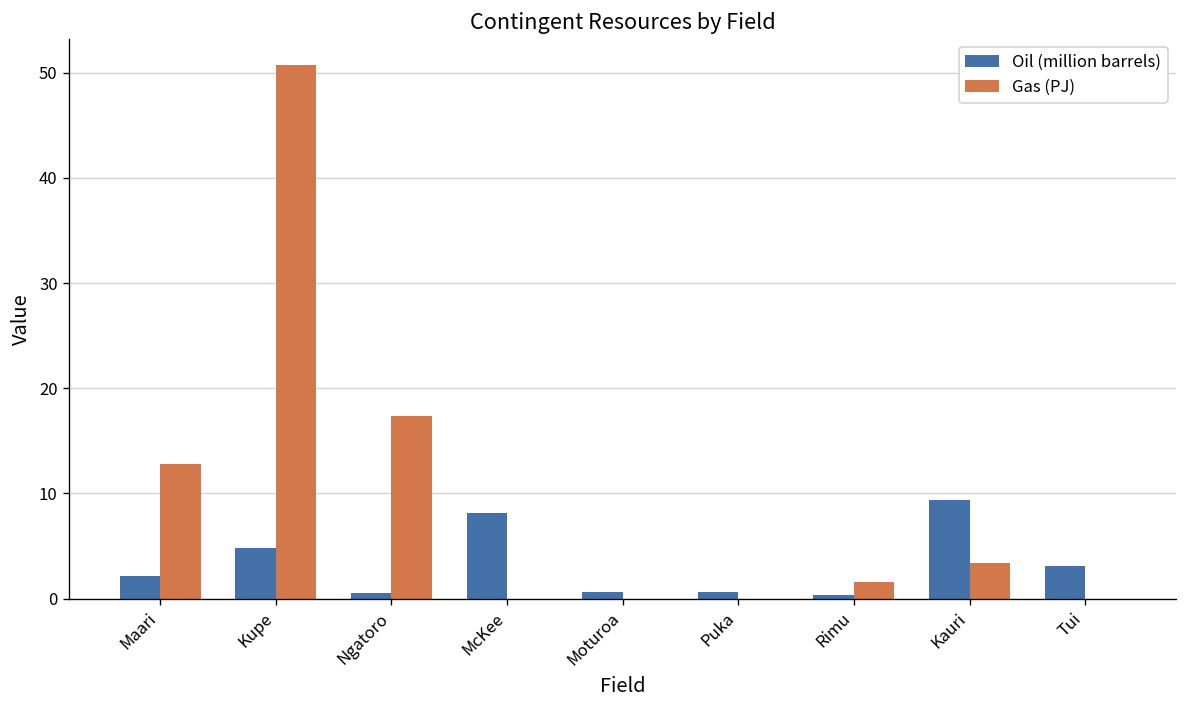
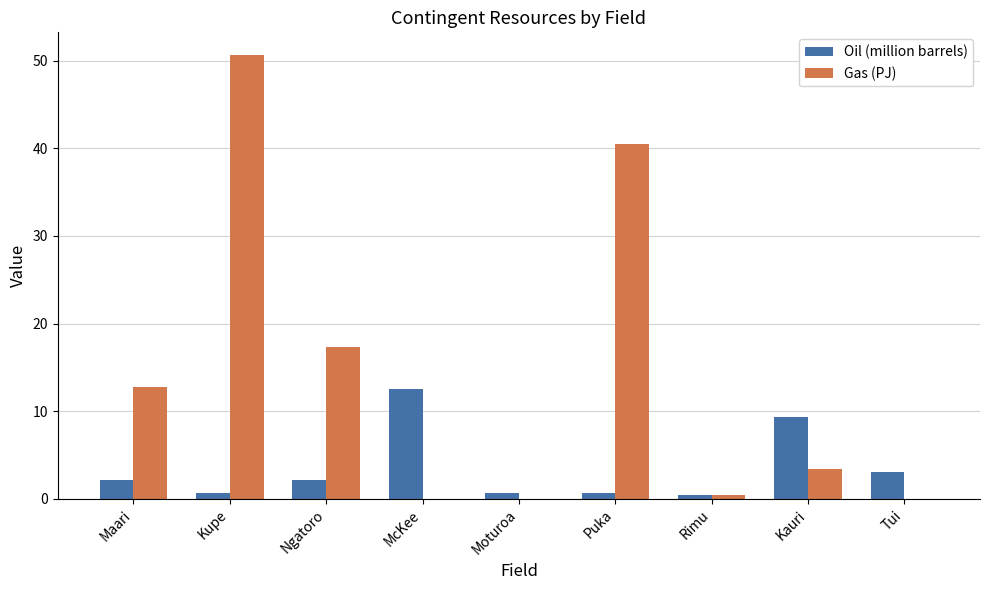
  {
    "Oil (million barrels)": {
      "Maari": 2,
-     "Kupe": 5,
-     "Ngatoro": 1,
-     "McKee": 8,
+     "Kupe": 1,
+     "Ngatoro": 2,
+     "McKee": 13,
      "Moturoa": 1,
      "Puka": 1,
      "Rimu": 0,
      "Kauri": 9,
      "Tui": 3
    },
    "Gas (PJ)": {
      "Maari": 13,
      "Kupe": 51,
      "Ngatoro": 17,
      "McKee": 0,
      "Moturoa": 0,
-     "Puka": 0,
-     "Rimu": 2,
+     "Puka": 41,
+     "Rimu": 0,
      "Kauri": 3,
      "Tui": 0
    }
  }
